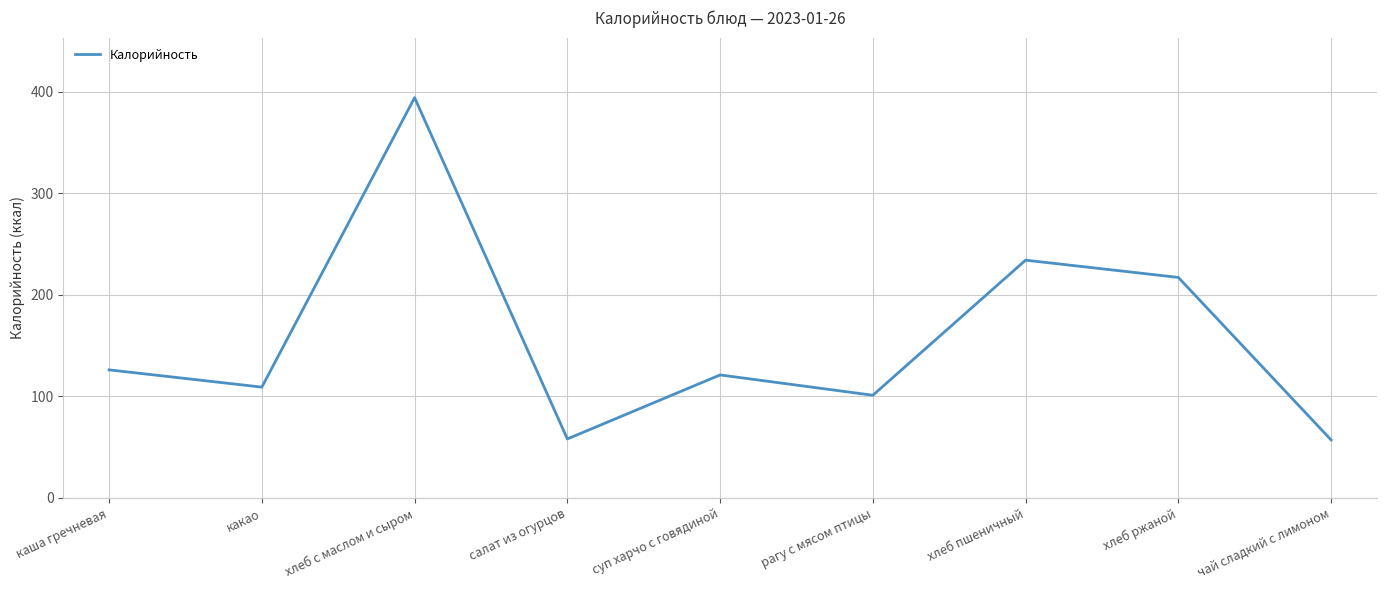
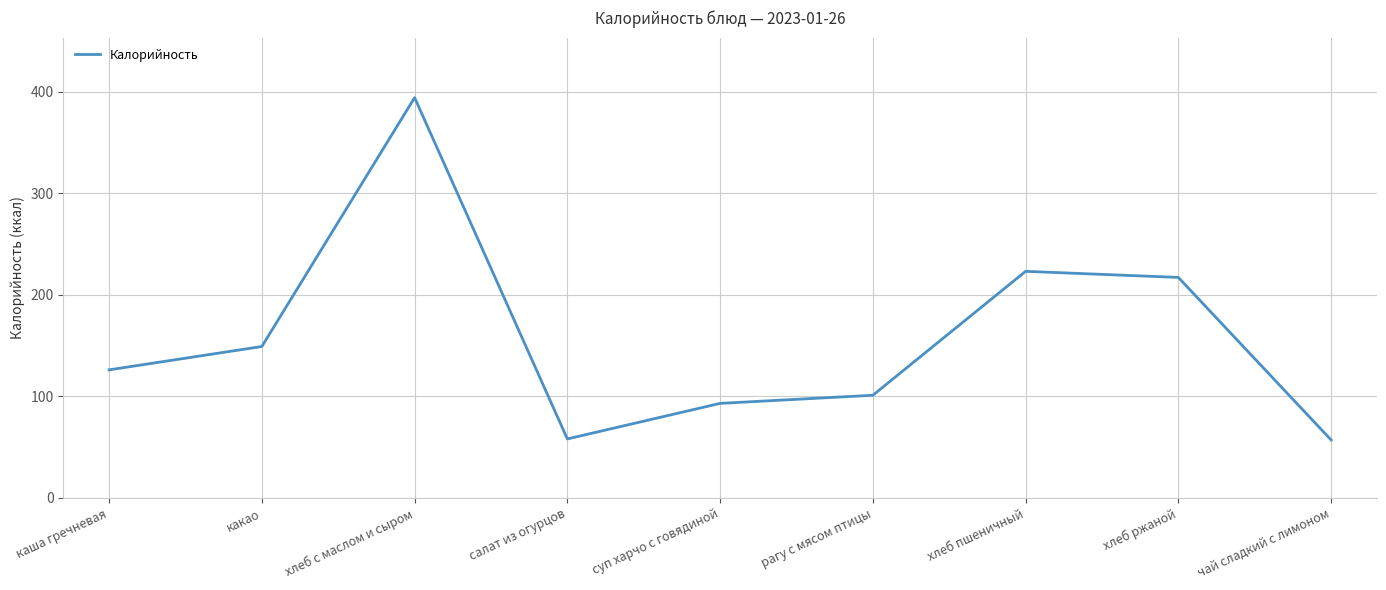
  {
    "каша гречневая": 126,
-   "какао": 109,
+   "какао": 149,
    "хлеб с маслом и сыром": 394,
    "салат из огурцов": 58,
-   "суп харчо с говядиной": 121,
+   "суп харчо с говядиной": 93,
    "рагу с мясом птицы": 101,
-   "хлеб пшеничный": 234,
+   "хлеб пшеничный": 223,
    "хлеб ржаной": 217,
    "чай сладкий с лимоном": 57
  }
